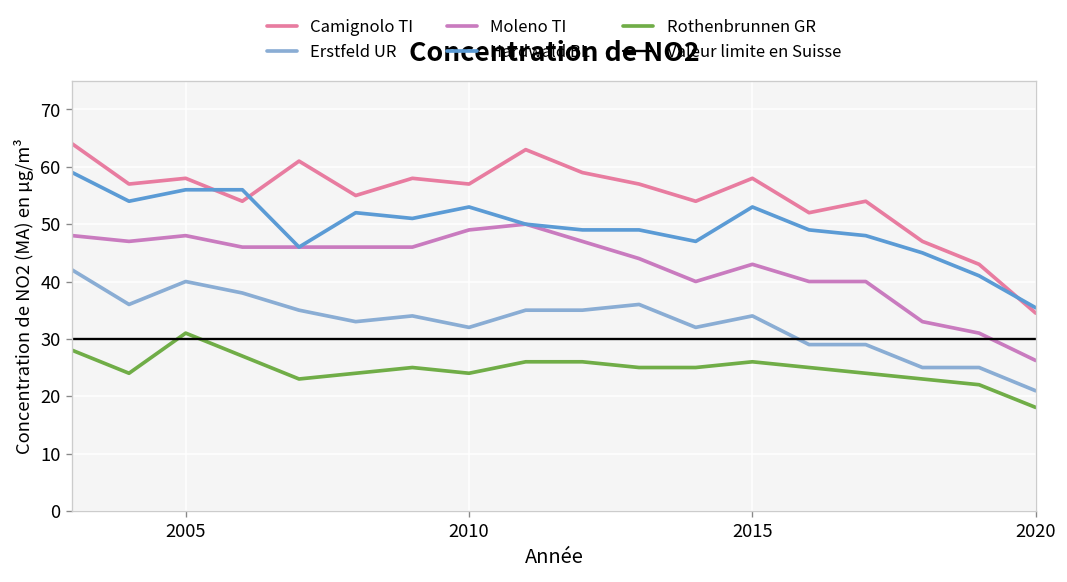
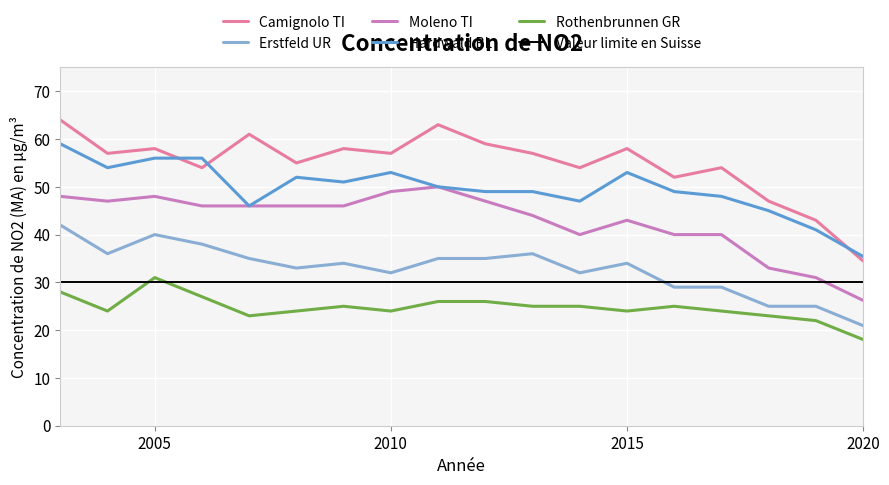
  {
    "Rothenbrunnen GR": {
      "2005": 31,
      "2010": 24,
-     "2015": 26,
+     "2015": 24,
      "2020": 18
    },
    "Valeur limite en Suisse": {
      "2005": 30,
      "2010": 30,
      "2015": 30,
      "2020": 30
    }
  }
